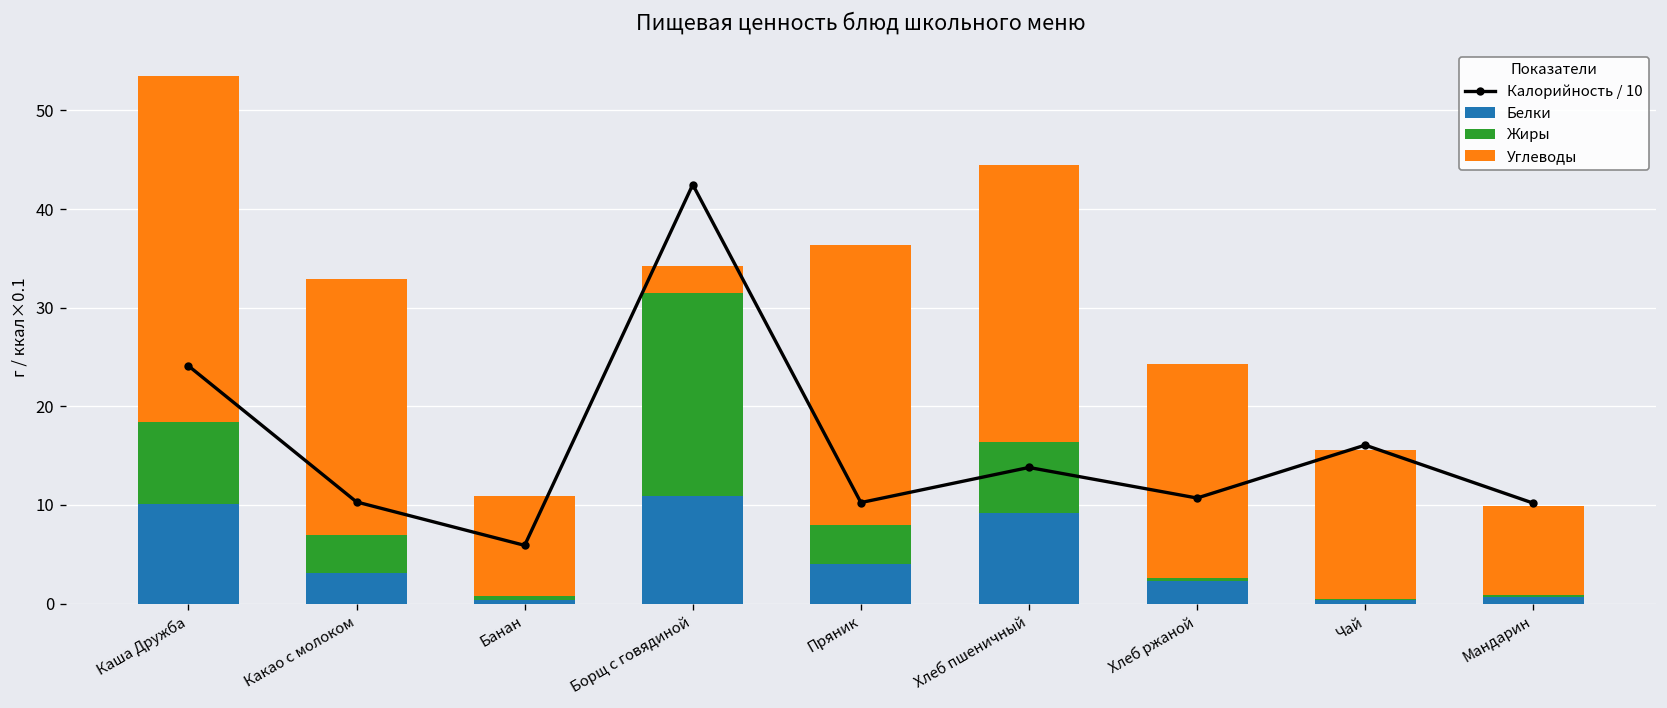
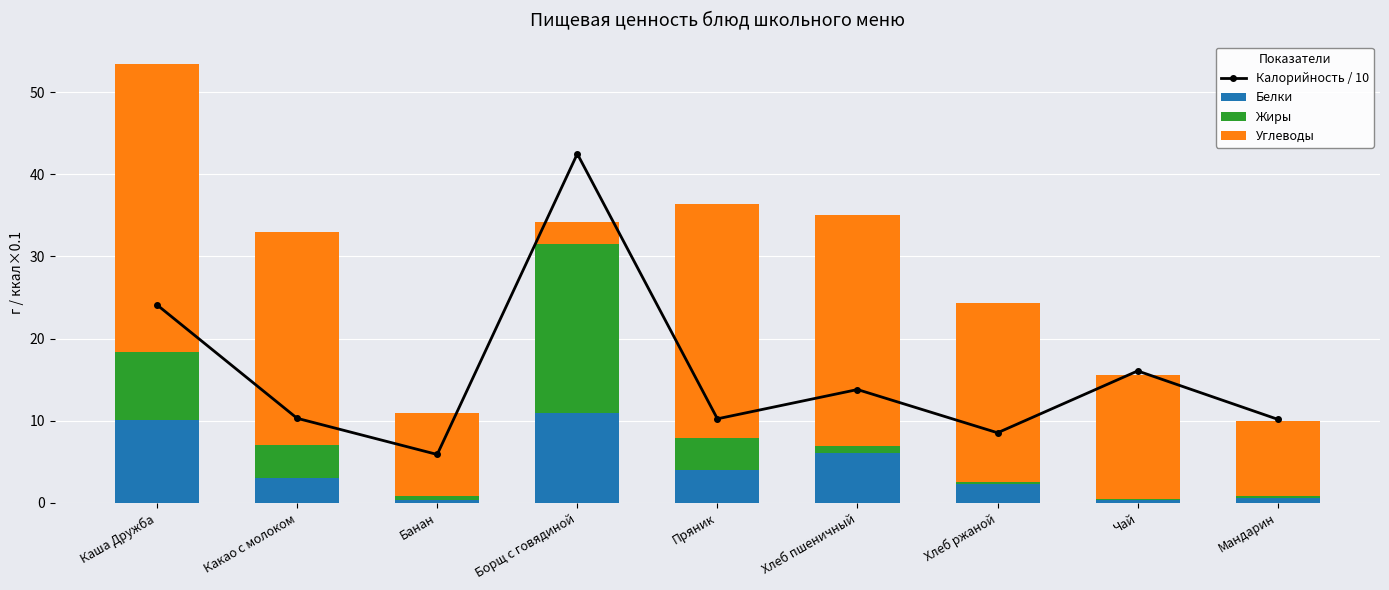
  {
    "Калорийность / 10": {
      "Каша Дружба": 24,
      "Какао с молоком": 10,
      "Банан": 6,
      "Борщ с говядиной": 42,
      "Пряник": 10,
      "Хлеб пшеничный": 14,
-     "Хлеб ржаной": 11,
+     "Хлеб ржаной": 9,
      "Чай": 16,
      "Мандарин": 10
    },
    "Белки": {
      "Каша Дружба": 10,
      "Какао с молоком": 3,
      "Банан": 0,
      "Борщ с говядиной": 11,
      "Пряник": 4,
-     "Хлеб пшеничный": 9,
+     "Хлеб пшеничный": 6,
      "Хлеб ржаной": 2,
      "Чай": 0,
      "Мандарин": 1
    },
    "Жиры": {
      "Каша Дружба": 8,
      "Какао с молоком": 4,
      "Банан": 0,
      "Борщ с говядиной": 21,
      "Пряник": 4,
-     "Хлеб пшеничный": 7
+     "Хлеб пшеничный": 1
    },
    "Углеводы": {
      "Каша Дружба": 35,
      "Какао с молоком": 26,
      "Банан": 10,
      "Борщ с говядиной": 3,
      "Пряник": 28,
      "Хлеб пшеничный": 28,
      "Хлеб ржаной": 22,
      "Чай": 15,
      "Мандарин": 9
    }
  }
